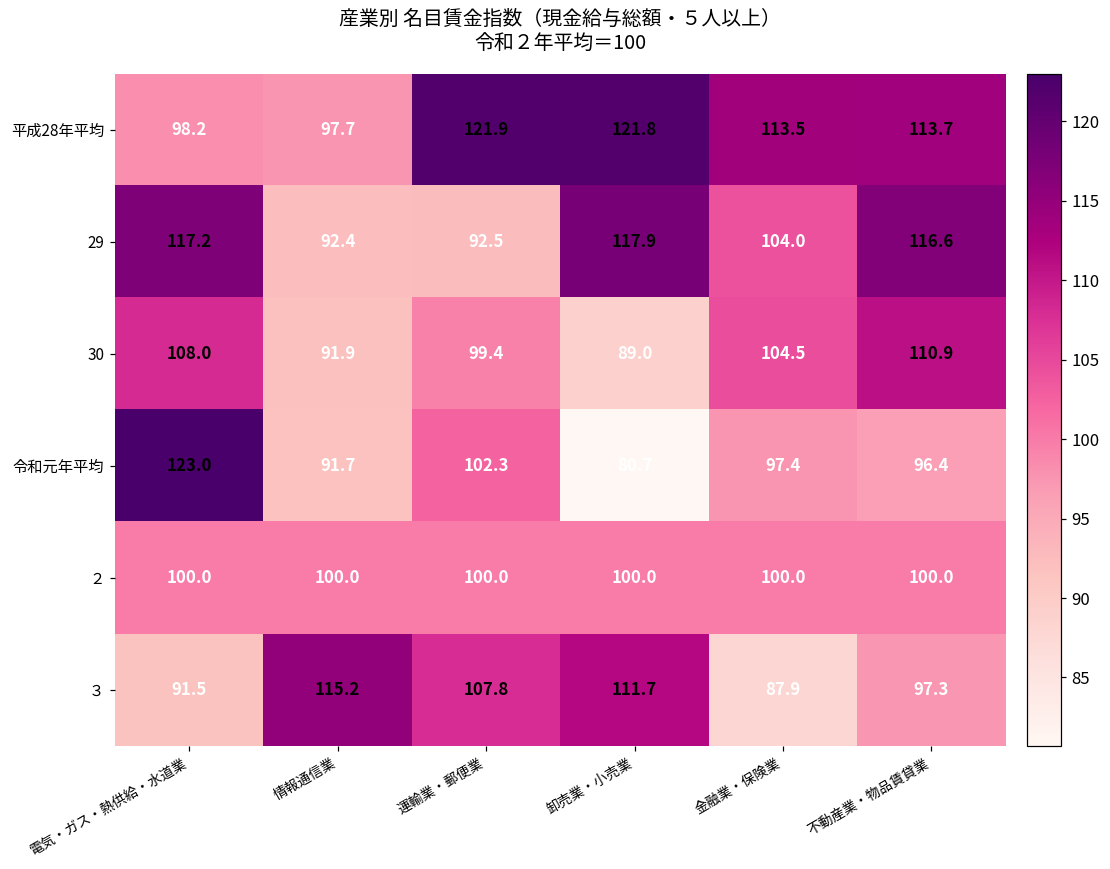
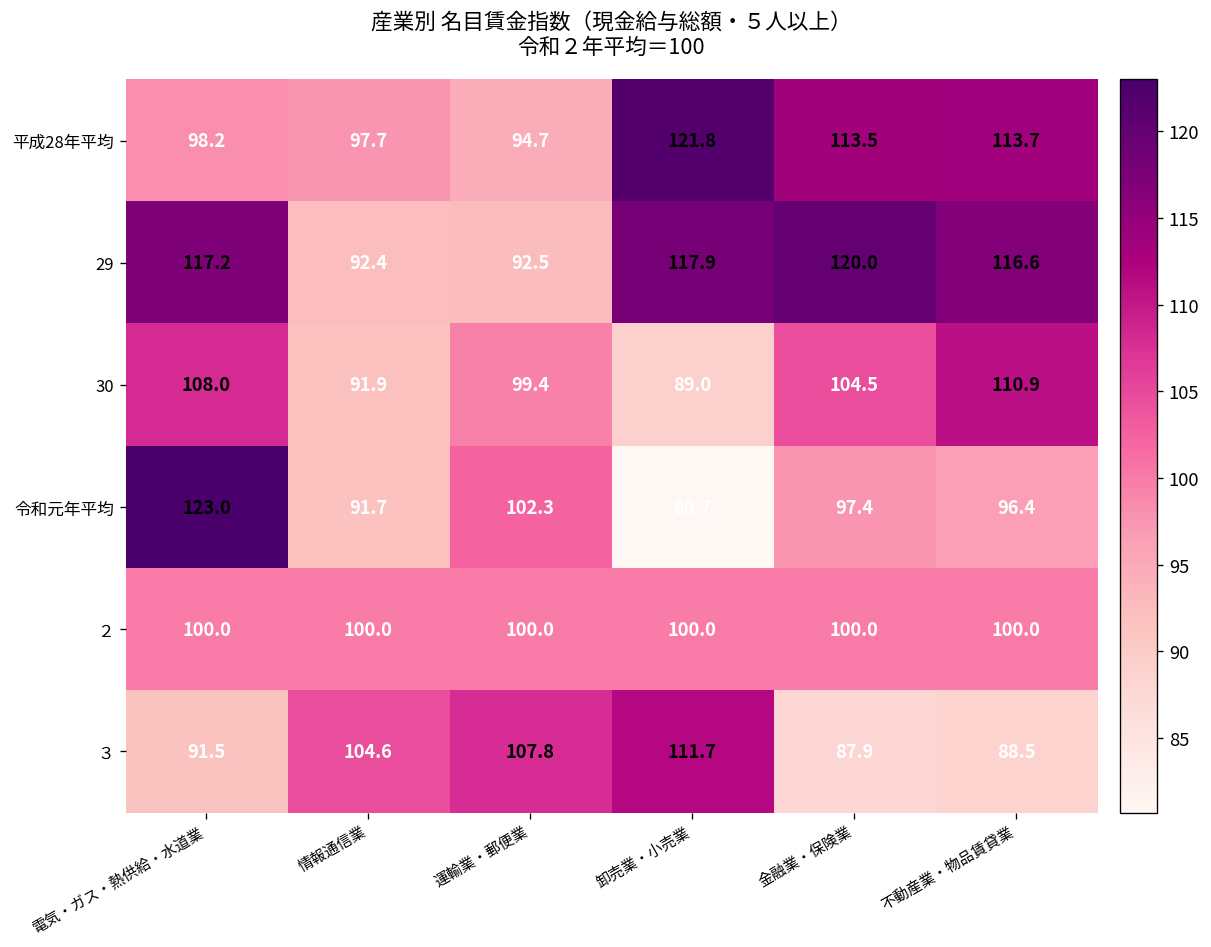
  {
    "平成28年平均": {
      "電気・ガス・熱供給・水道業": 98.2,
      "情報通信業": 97.7,
-     "運輸業・郵便業": 121.9,
+     "運輸業・郵便業": 94.7,
      "卸売業・小売業": 121.8,
      "金融業・保険業": 113.5,
      "不動産業・物品賃貸業": 113.7
    },
    "29": {
      "電気・ガス・熱供給・水道業": 117.2,
      "情報通信業": 92.4,
      "運輸業・郵便業": 92.5,
      "卸売業・小売業": 117.9,
-     "金融業・保険業": 104.0,
+     "金融業・保険業": 120.0,
      "不動産業・物品賃貸業": 116.6
    },
    "30": {
      "電気・ガス・熱供給・水道業": 108.0,
      "情報通信業": 91.9,
      "運輸業・郵便業": 99.4,
      "卸売業・小売業": 89.0,
      "金融業・保険業": 104.5,
      "不動産業・物品賃貸業": 110.9
    },
    "令和元年平均": {
      "電気・ガス・熱供給・水道業": 123.0,
      "情報通信業": 91.7,
      "運輸業・郵便業": 102.3,
      "金融業・保険業": 97.4,
      "不動産業・物品賃貸業": 96.4
    },
    "２": {
      "電気・ガス・熱供給・水道業": 100.0,
      "情報通信業": 100.0,
      "運輸業・郵便業": 100.0,
      "卸売業・小売業": 100.0,
      "金融業・保険業": 100.0,
      "不動産業・物品賃貸業": 100.0
    },
    "３": {
      "電気・ガス・熱供給・水道業": 91.5,
-     "情報通信業": 115.2,
+     "情報通信業": 104.6,
      "運輸業・郵便業": 107.8,
      "卸売業・小売業": 111.7,
-     "不動産業・物品賃貸業": 97.3
+     "不動産業・物品賃貸業": 88.5
    }
  }
